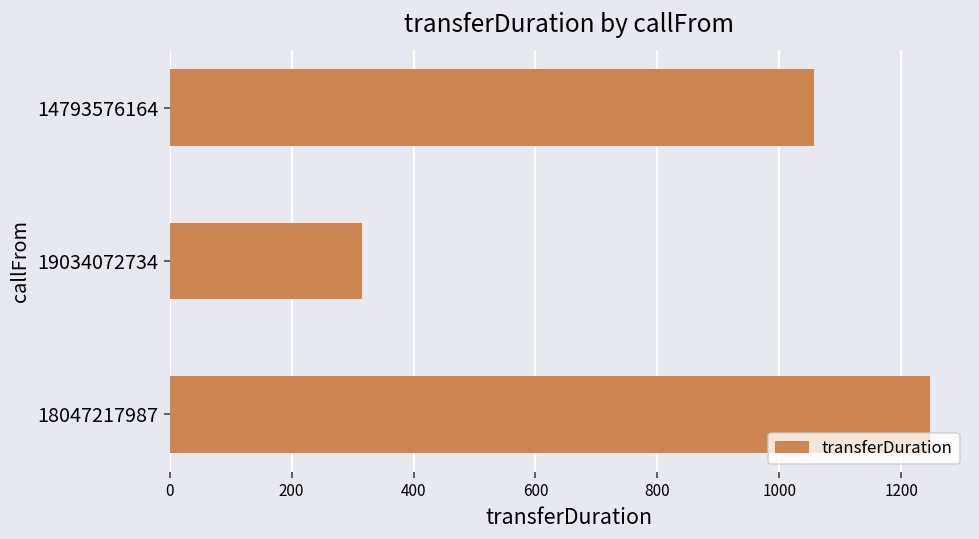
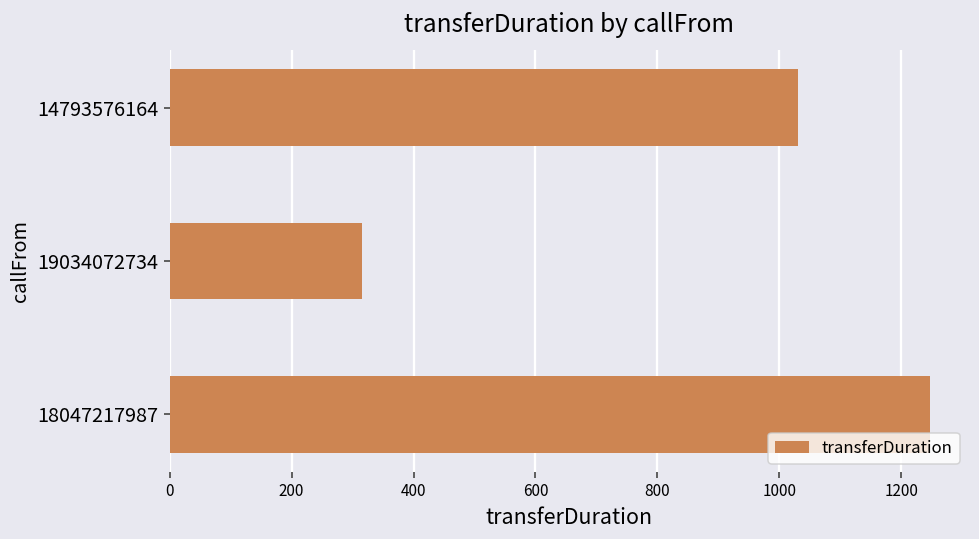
  {
-   "14793576164": 1060,
+   "14793576164": 1030,
    "19034072734": 320,
    "18047217987": 1250
  }
